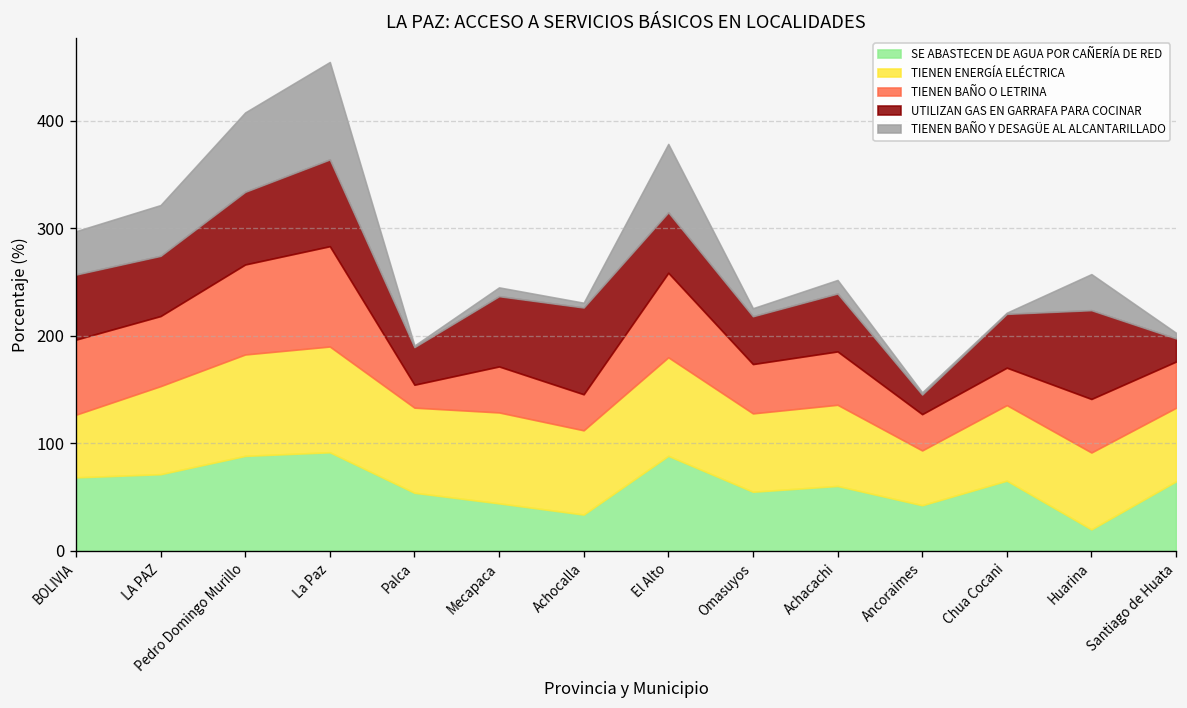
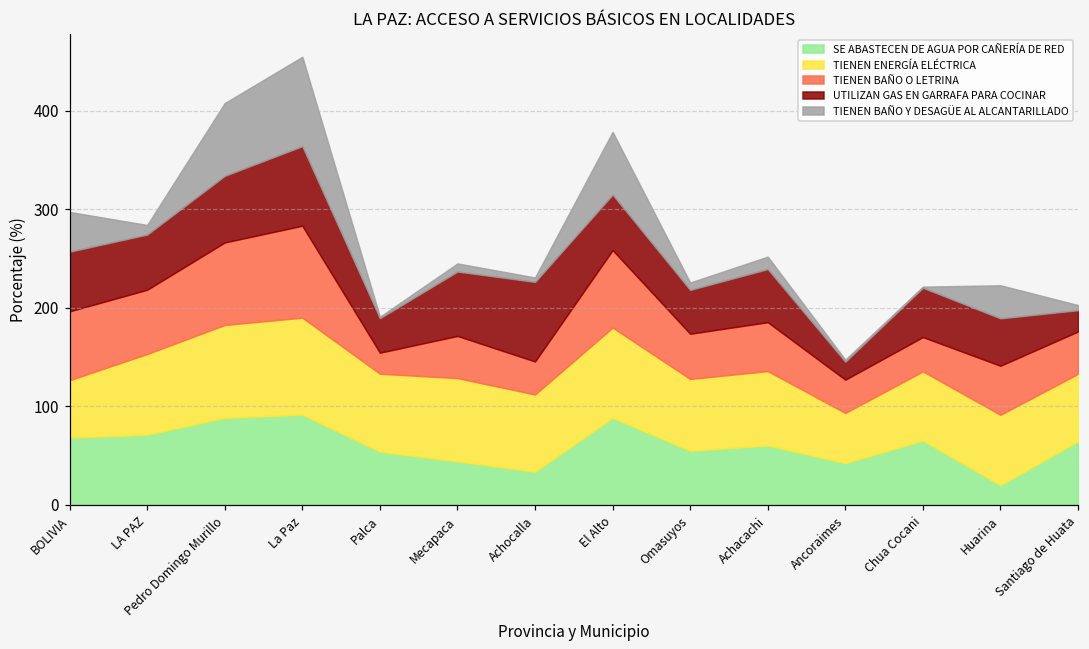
  {
    "SE ABASTECEN DE AGUA POR CAÑERÍA DE RED": {
      "BOLIVIA": 70,
      "LA PAZ": 70,
      "Pedro Domingo Murillo": 90,
      "La Paz": 90,
      "Palca": 50,
      "Mecapaca": 40,
      "Achocalla": 30,
      "El Alto": 90,
      "Omasuyos": 50,
      "Achacachi": 60,
      "Ancoraimes": 40,
      "Chua Cocani": 70,
      "Huarina": 20,
      "Santiago de Huata": 60
    },
    "TIENEN ENERGÍA ELÉCTRICA": {
      "BOLIVIA": 60,
      "LA PAZ": 80,
      "Pedro Domingo Murillo": 90,
      "La Paz": 100,
      "Palca": 80,
      "Mecapaca": 80,
      "Achocalla": 80,
      "El Alto": 90,
      "Omasuyos": 70,
      "Achacachi": 80,
      "Ancoraimes": 50,
      "Chua Cocani": 70,
      "Huarina": 70,
      "Santiago de Huata": 70
    },
    "TIENEN BAÑO O LETRINA": {
      "BOLIVIA": 70,
      "LA PAZ": 70,
      "Pedro Domingo Murillo": 80,
      "La Paz": 90,
      "Palca": 20,
      "Mecapaca": 40,
      "Achocalla": 30,
      "El Alto": 80,
      "Omasuyos": 50,
      "Achacachi": 50,
      "Ancoraimes": 30,
      "Chua Cocani": 30,
      "Huarina": 50,
      "Santiago de Huata": 40
    },
    "UTILIZAN GAS EN GARRAFA PARA COCINAR": {
      "BOLIVIA": 60,
      "LA PAZ": 60,
      "Pedro Domingo Murillo": 70,
      "La Paz": 80,
      "Mecapaca": 70,
      "Achocalla": 80,
      "El Alto": 60,
      "Omasuyos": 40,
      "Achacachi": 50,
-     "Huarina": 80,
+     "Huarina": 50,
      "Santiago de Huata": 20
    },
    "TIENEN BAÑO Y DESAGÜE AL ALCANTARILLADO": {
      "BOLIVIA": 40,
-     "LA PAZ": 50,
+     "LA PAZ": 10,
      "Pedro Domingo Murillo": 70,
      "La Paz": 90,
      "Mecapaca": 10,
      "Achocalla": 0,
      "El Alto": 60,
      "Omasuyos": 10,
      "Achacachi": 10,
      "Huarina": 30,
      "Santiago de Huata": 10
    }
  }
